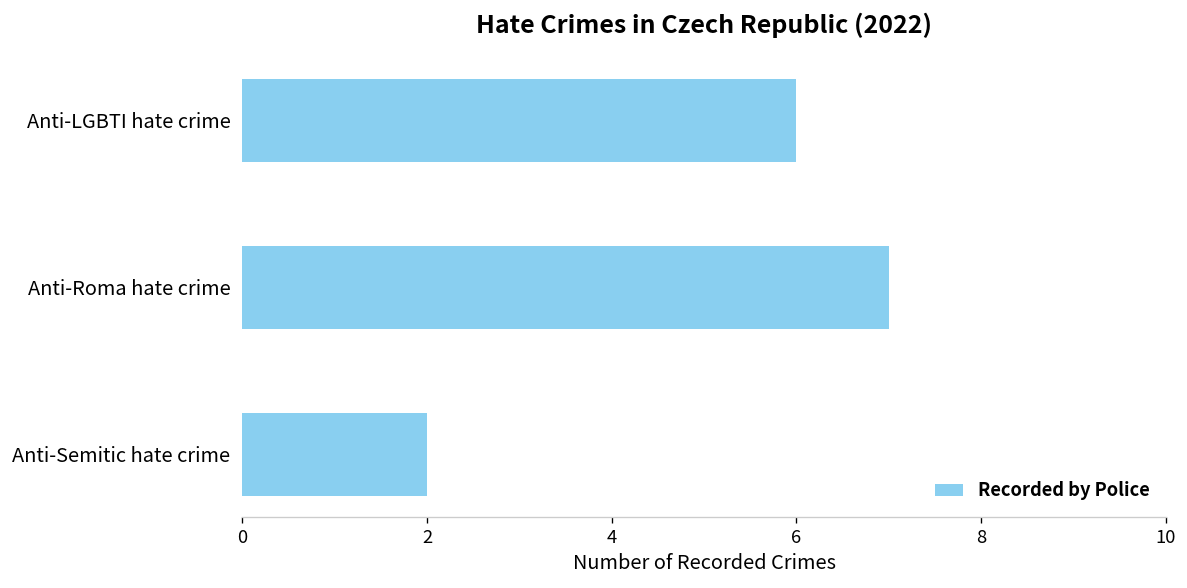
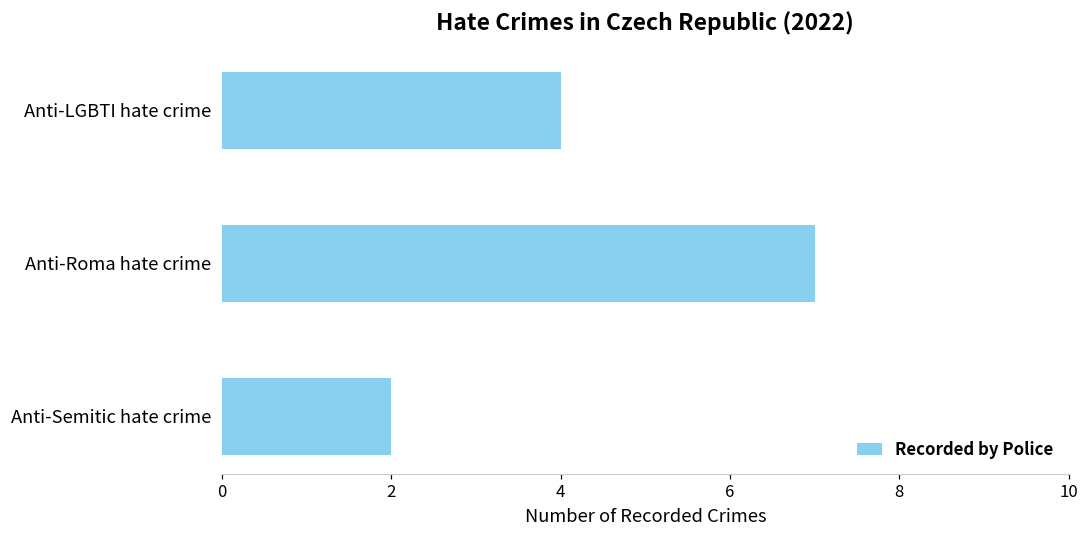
  {
-   "Anti-LGBTI hate crime": 6,
+   "Anti-LGBTI hate crime": 4,
    "Anti-Roma hate crime": 7,
    "Anti-Semitic hate crime": 2
  }
